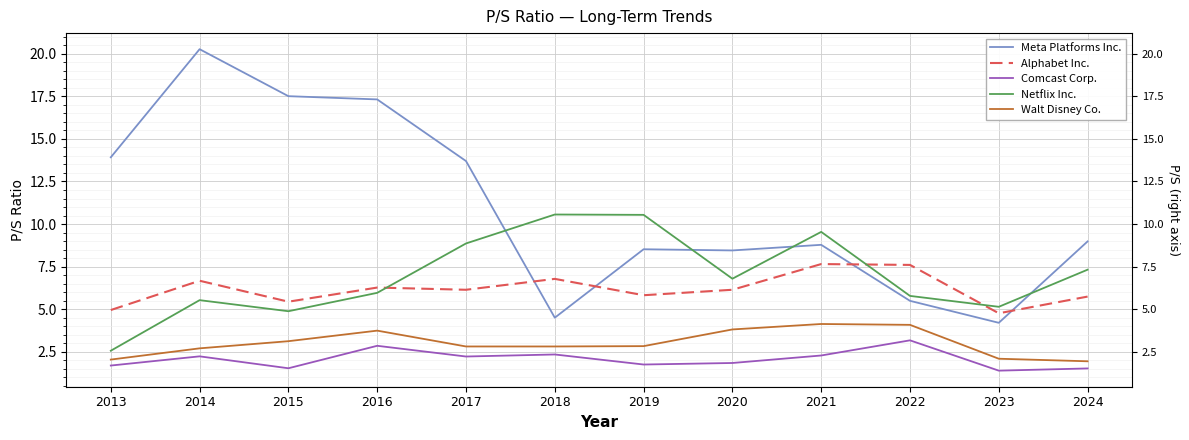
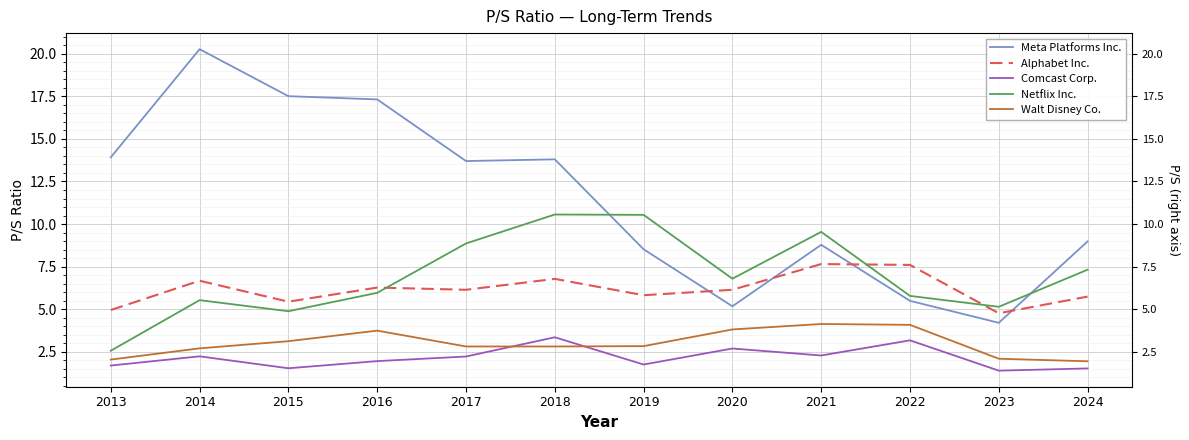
  {
    "Meta Platforms Inc.": {
      "2013": 13.9,
      "2014": 20.3,
      "2015": 17.5,
      "2016": 17.3,
      "2017": 13.7,
-     "2018": 4.5,
+     "2018": 13.8,
      "2019": 8.5,
-     "2020": 8.5,
+     "2020": 5.2,
      "2021": 8.8,
      "2022": 5.5,
      "2023": 4.2,
      "2024": 9.0
    },
    "Comcast Corp.": {
      "2013": 1.7,
      "2014": 2.2,
      "2015": 1.5,
-     "2016": 2.9,
+     "2016": 2.0,
      "2017": 2.2,
-     "2018": 2.3,
+     "2018": 3.4,
      "2019": 1.8,
-     "2020": 1.8,
+     "2020": 2.7,
      "2021": 2.3,
      "2022": 3.2,
      "2023": 1.4,
      "2024": 1.5
    },
    "Netflix Inc.": {
      "2013": 2.6,
      "2014": 5.5,
      "2015": 4.9,
      "2016": 6.0,
      "2017": 8.9,
      "2018": 10.6,
      "2019": 10.5,
      "2020": 6.8,
      "2021": 9.5,
      "2022": 5.8,
      "2023": 5.1,
      "2024": 7.3
    }
  }
